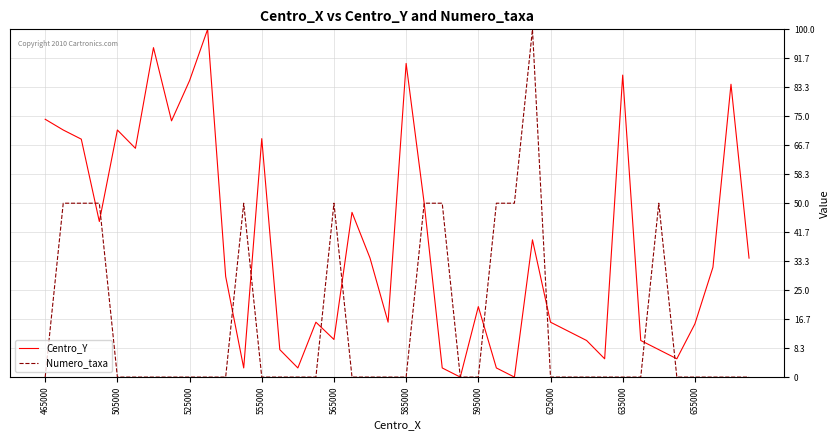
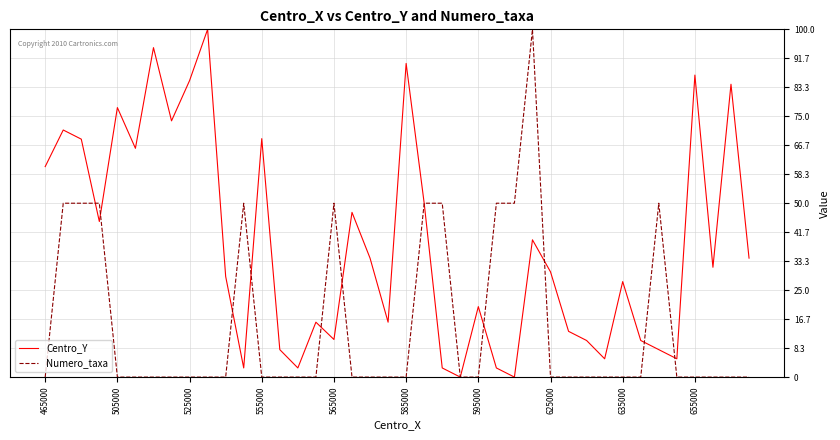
  {
    "Centro_Y": {
-     "465000": 74,
-     "505000": 71,
+     "465000": 61,
+     "505000": 77,
      "525000": 85,
      "555000": 69,
      "565000": 11,
      "585000": 90,
      "595000": 20,
-     "625000": 16,
-     "635000": 87,
-     "655000": 15
+     "625000": 30,
+     "635000": 27,
+     "655000": 87
    },
    "Numero_taxa": {
      "465000": 0,
      "505000": 0,
      "525000": 0,
      "555000": 0,
      "565000": 50,
      "585000": 0,
      "595000": 0,
      "625000": 0,
      "635000": 0,
      "655000": 0
    }
  }
